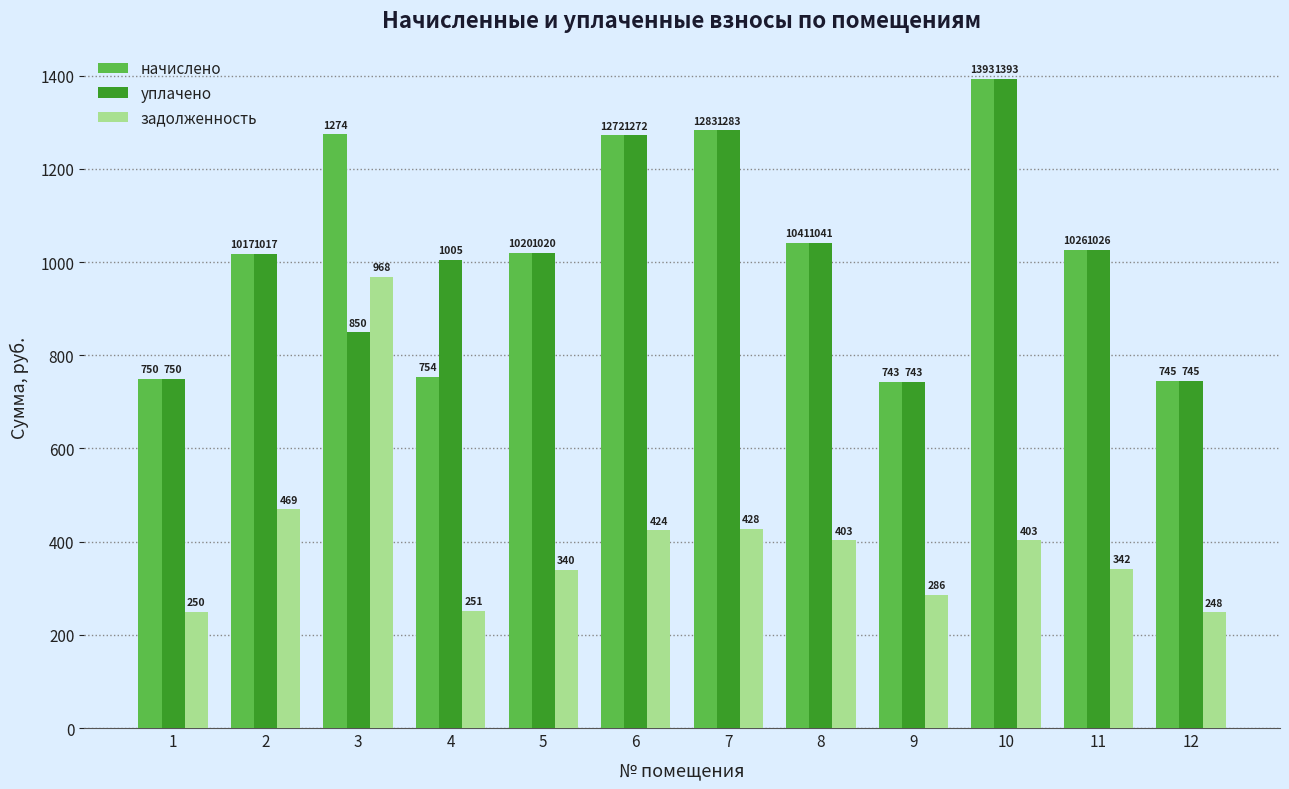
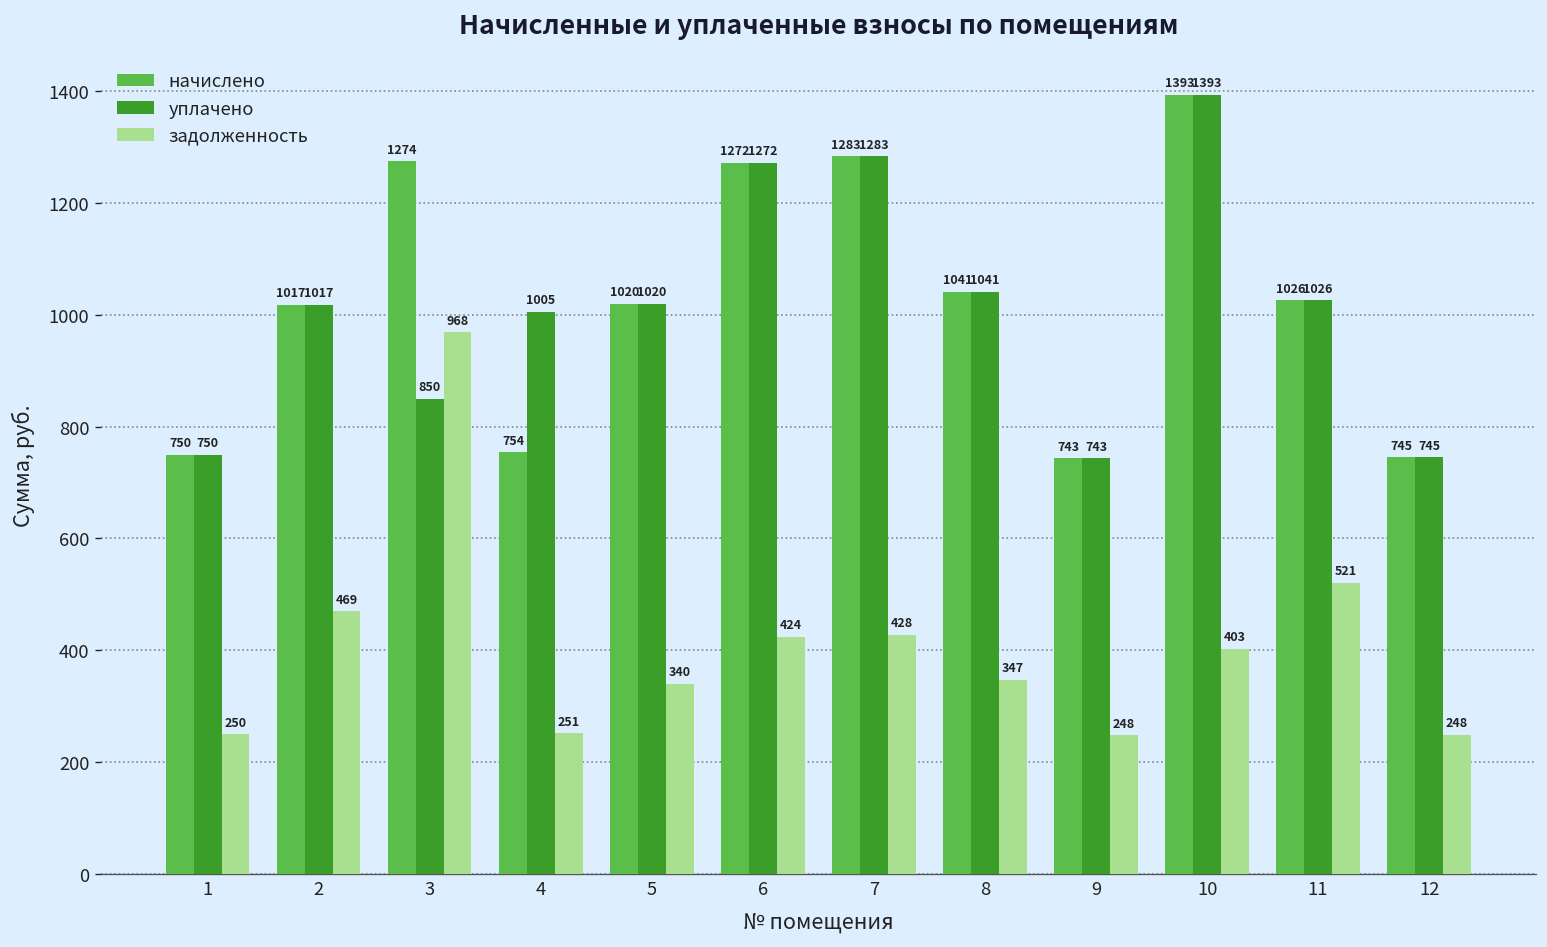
  {
    "задолженность": {
      "1": 250,
      "2": 469,
      "3": 968,
      "4": 251,
      "5": 340,
      "6": 424,
      "7": 428,
-     "8": 403,
-     "9": 286,
+     "8": 347,
+     "9": 248,
      "10": 403,
-     "11": 342,
+     "11": 521,
      "12": 248
    }
  }
